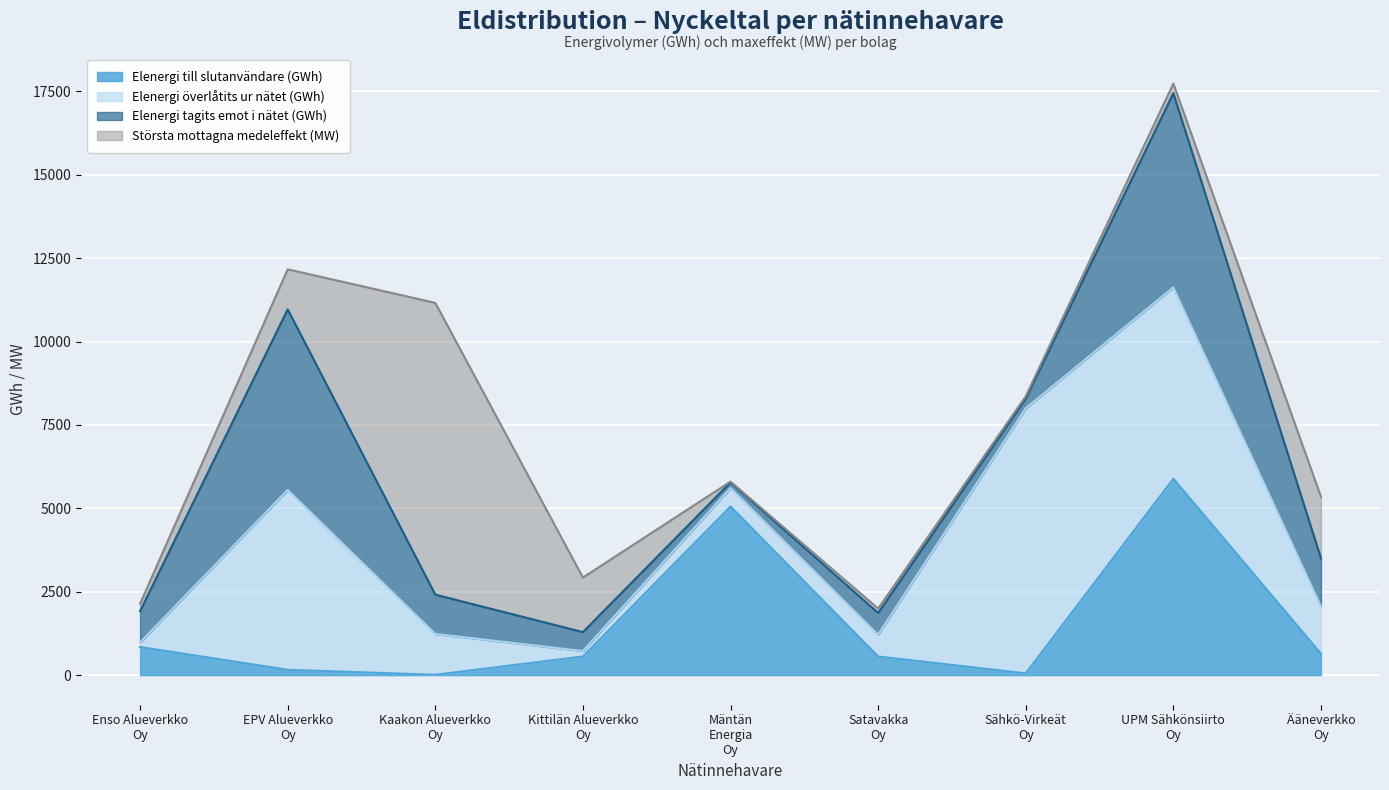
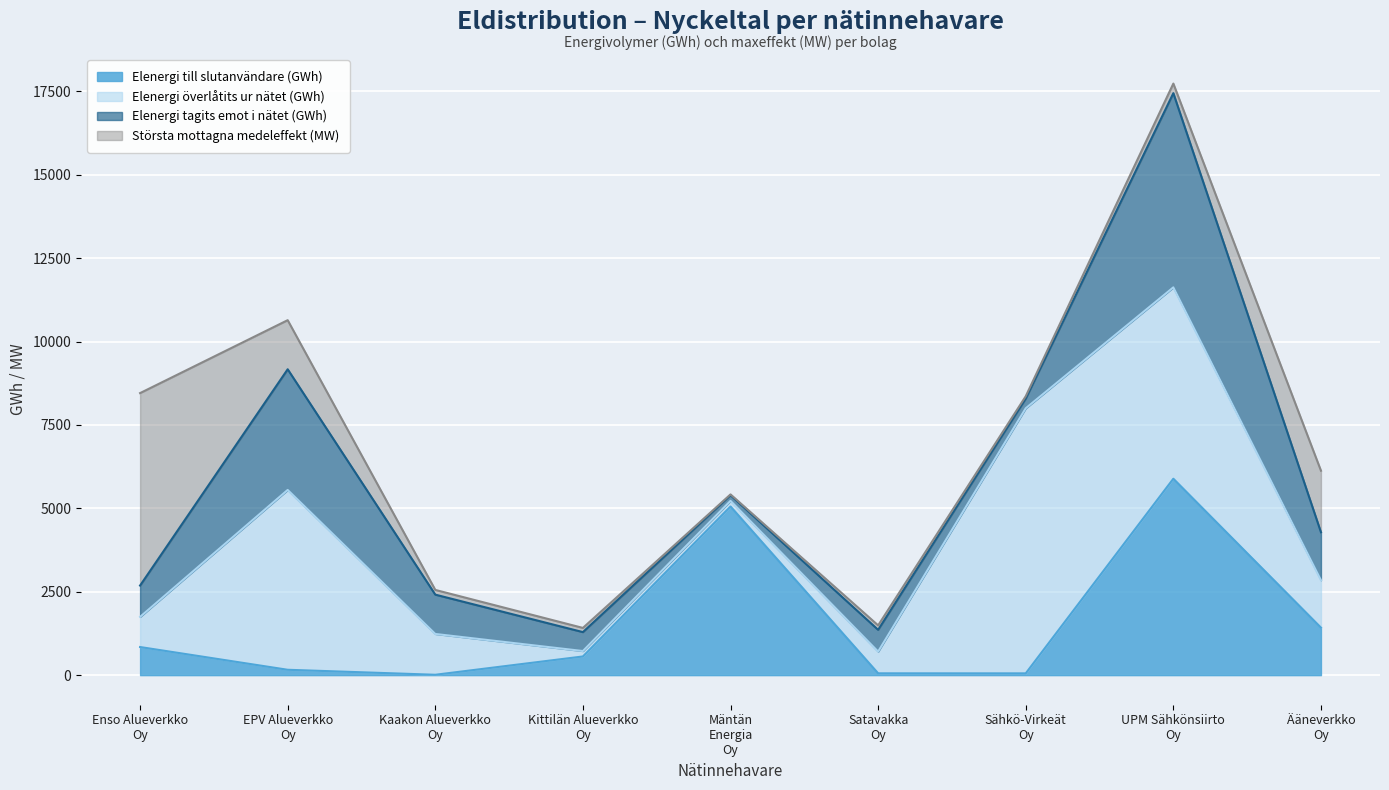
  {
    "Elenergi till slutanvändare (GWh)": {
      "Enso Alueverkko Oy": 800,
      "EPV Alueverkko Oy": 200,
      "Kaakon Alueverkko Oy": 0,
      "Kittilän Alueverkko Oy": 600,
      "Mäntän Energia Oy": 5100,
-     "Satavakka Oy": 600,
+     "Satavakka Oy": 100,
      "Sähkö-Virkeät Oy": 100,
      "UPM Sähkönsiirto Oy": 5900,
-     "Ääneverkko Oy": 600
+     "Ääneverkko Oy": 1400
    },
    "Elenergi överlåtits ur nätet (GWh)": {
-     "Enso Alueverkko Oy": 100,
+     "Enso Alueverkko Oy": 900,
      "EPV Alueverkko Oy": 5400,
      "Kaakon Alueverkko Oy": 1200,
      "Kittilän Alueverkko Oy": 200,
-     "Mäntän Energia Oy": 600,
+     "Mäntän Energia Oy": 200,
      "Satavakka Oy": 700,
      "Sähkö-Virkeät Oy": 7900,
      "UPM Sähkönsiirto Oy": 5700,
      "Ääneverkko Oy": 1400
    },
    "Elenergi tagits emot i nätet (GWh)": {
      "Enso Alueverkko Oy": 900,
-     "EPV Alueverkko Oy": 5400,
+     "EPV Alueverkko Oy": 3600,
      "Kaakon Alueverkko Oy": 1200,
      "Kittilän Alueverkko Oy": 600,
      "Satavakka Oy": 700,
      "UPM Sähkönsiirto Oy": 5800,
      "Ääneverkko Oy": 1400
    },
    "Största mottagna medeleffekt (MW)": {
-     "Enso Alueverkko Oy": 200,
-     "EPV Alueverkko Oy": 1200,
-     "Kaakon Alueverkko Oy": 8700,
-     "Kittilän Alueverkko Oy": 1600,
+     "Enso Alueverkko Oy": 5800,
+     "EPV Alueverkko Oy": 1500,
+     "Kaakon Alueverkko Oy": 100,
+     "Kittilän Alueverkko Oy": 100,
      "Satavakka Oy": 100,
      "UPM Sähkönsiirto Oy": 300,
      "Ääneverkko Oy": 1800
    }
  }
